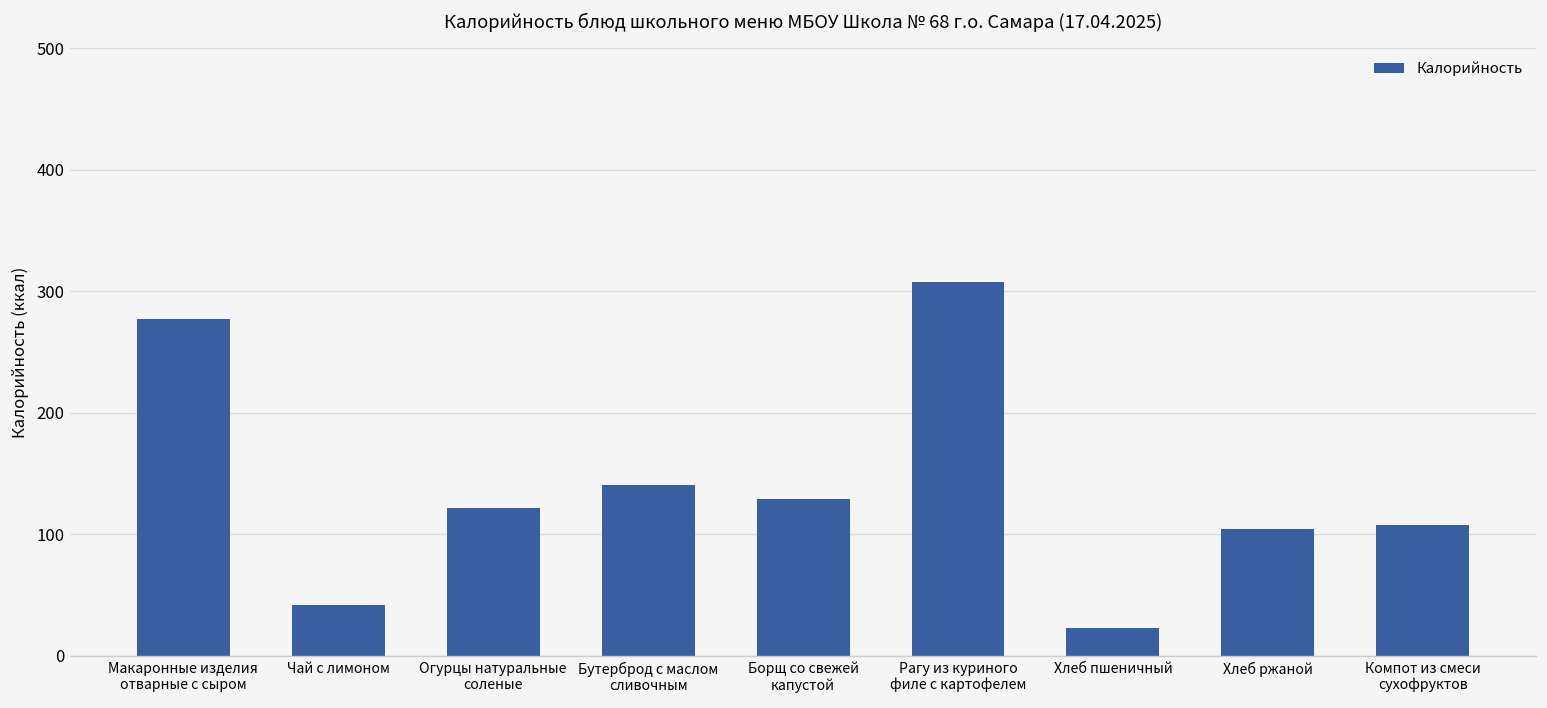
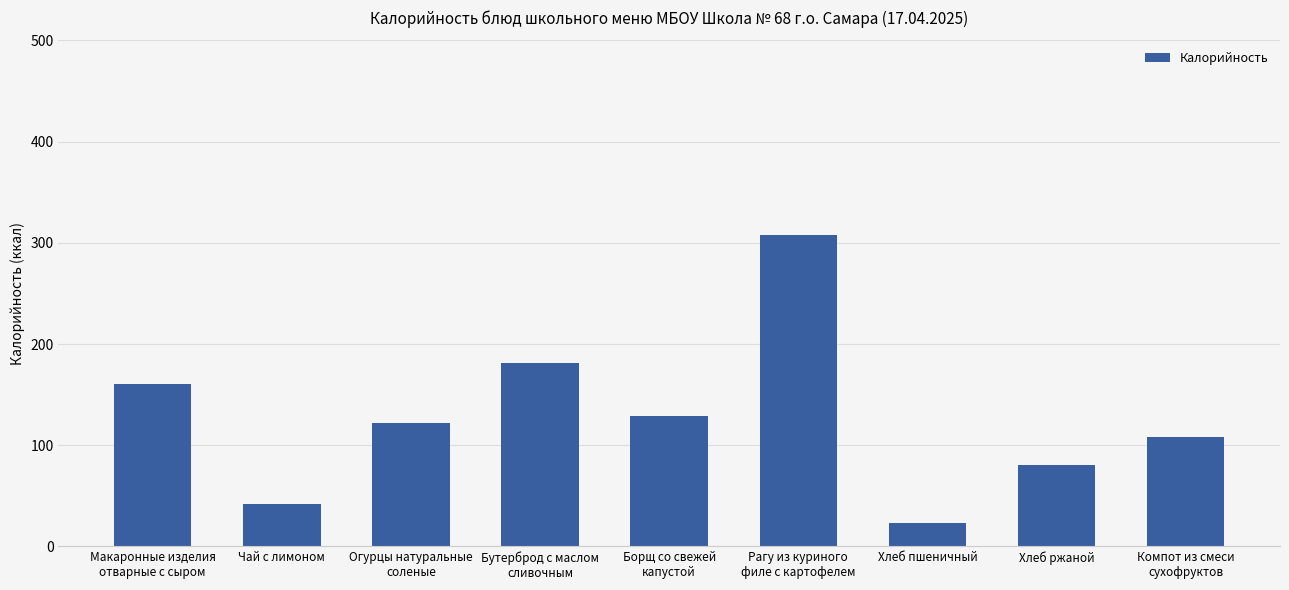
  {
-   "Макаронные изделия отварные с сыром": 277,
+   "Макаронные изделия отварные с сыром": 161,
    "Чай с лимоном": 42,
    "Огурцы натуральные соленые": 122,
-   "Бутерброд с маслом сливочным": 141,
+   "Бутерброд с маслом сливочным": 181,
    "Борщ со свежей капустой": 129,
    "Рагу из куриного филе с картофелем": 308,
    "Хлеб пшеничный": 23,
-   "Хлеб ржаной": 104,
+   "Хлеб ржаной": 80,
    "Компот из смеси сухофруктов": 108
  }
